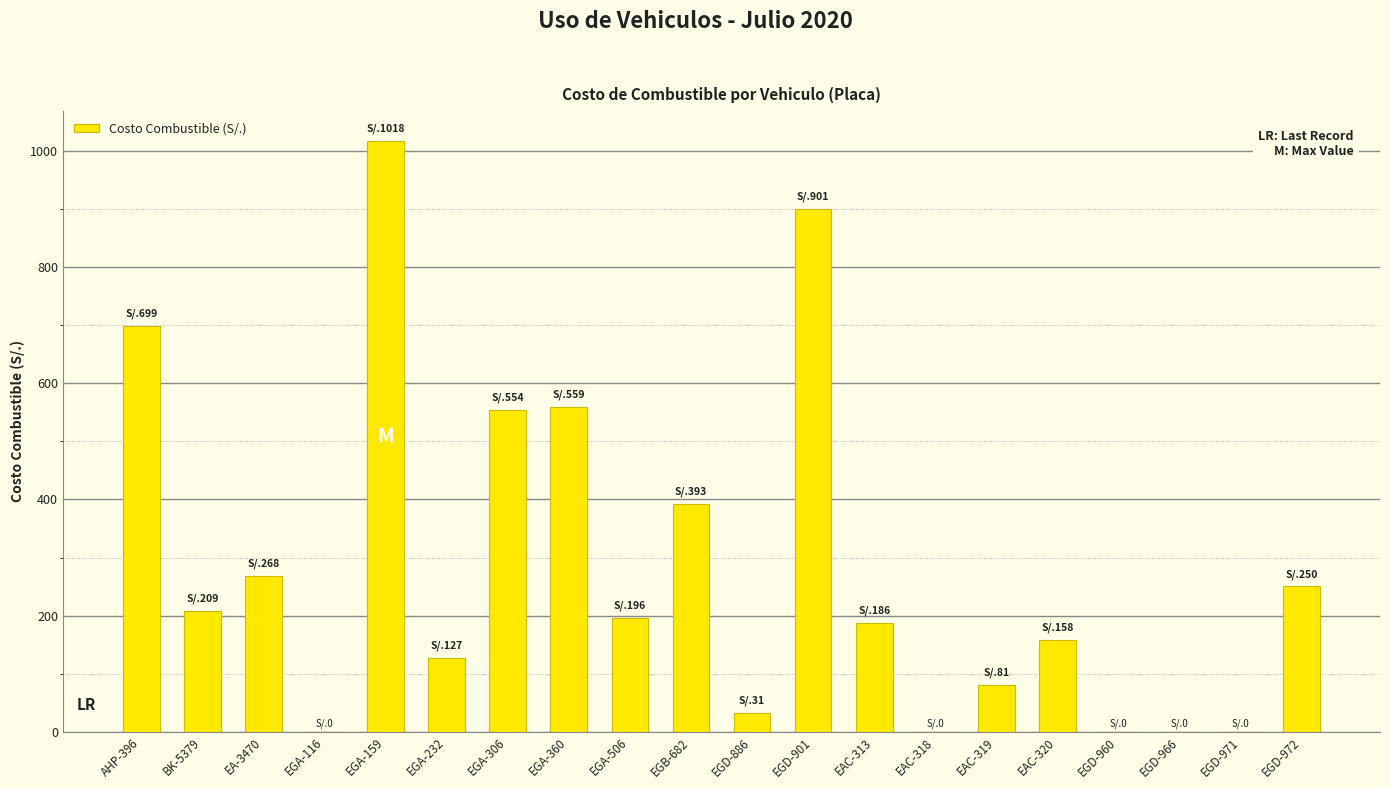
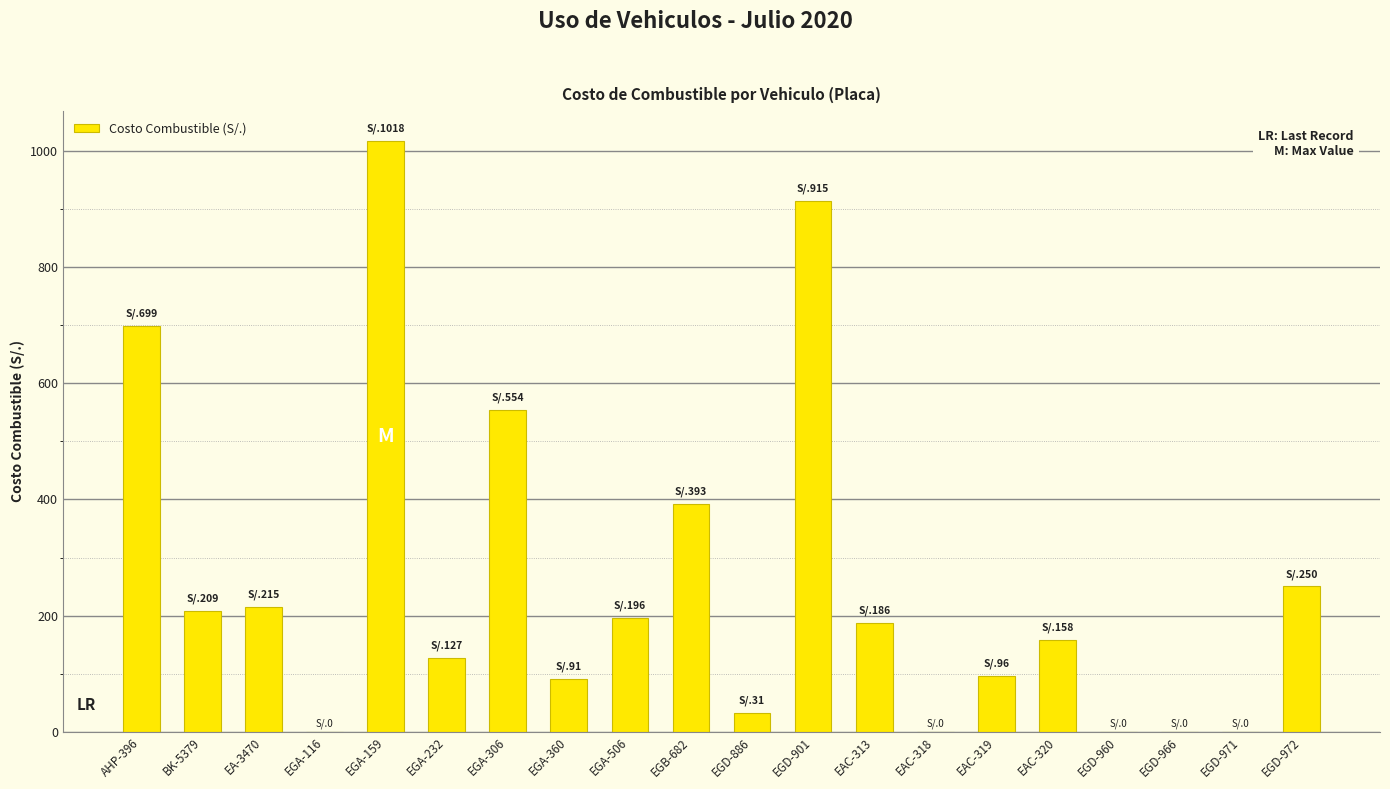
  {
    "AHP-396": 699,
    "BK-5379": 209,
-   "EA-3470": 268,
+   "EA-3470": 215,
    "EGA-116": 0,
    "EGA-159": 1018,
    "EGA-232": 127,
    "EGA-306": 554,
-   "EGA-360": 559,
+   "EGA-360": 91,
    "EGA-506": 196,
    "EGB-682": 393,
    "EGD-886": 31,
-   "EGD-901": 901,
+   "EGD-901": 915,
    "EAC-313": 186,
    "EAC-318": 0,
-   "EAC-319": 81,
+   "EAC-319": 96,
    "EAC-320": 158,
    "EGD-960": 0,
    "EGD-966": 0,
    "EGD-971": 0,
    "EGD-972": 250
  }
